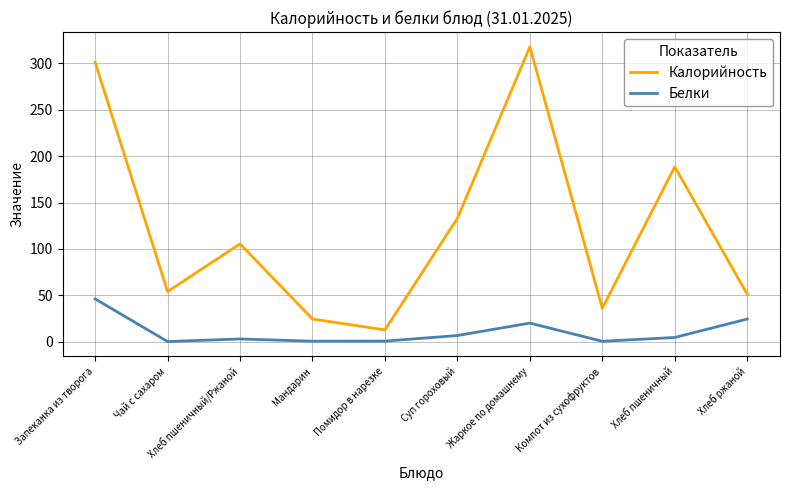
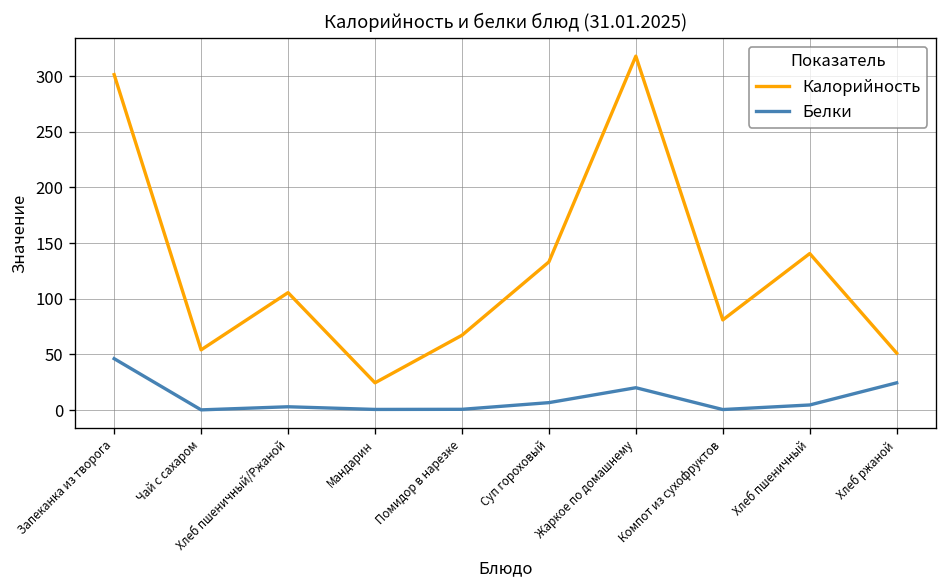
  {
    "Калорийность": {
      "Запеканка из творога": 300,
      "Чай с сахаром": 50,
      "Хлеб пшеничный/Ржаной": 110,
      "Мандарин": 20,
-     "Помидор в нарезке": 10,
+     "Помидор в нарезке": 70,
      "Суп гороховый": 130,
      "Жаркое по домашнему": 320,
-     "Компот из сухофруктов": 40,
-     "Хлеб пшеничный": 190,
+     "Компот из сухофруктов": 80,
+     "Хлеб пшеничный": 140,
      "Хлеб ржаной": 50
    },
    "Белки": {
      "Запеканка из творога": 50,
      "Чай с сахаром": 0,
      "Хлеб пшеничный/Ржаной": 0,
      "Мандарин": 0,
      "Помидор в нарезке": 0,
      "Суп гороховый": 10,
      "Жаркое по домашнему": 20,
      "Компот из сухофруктов": 0,
      "Хлеб пшеничный": 0,
      "Хлеб ржаной": 20
    }
  }
